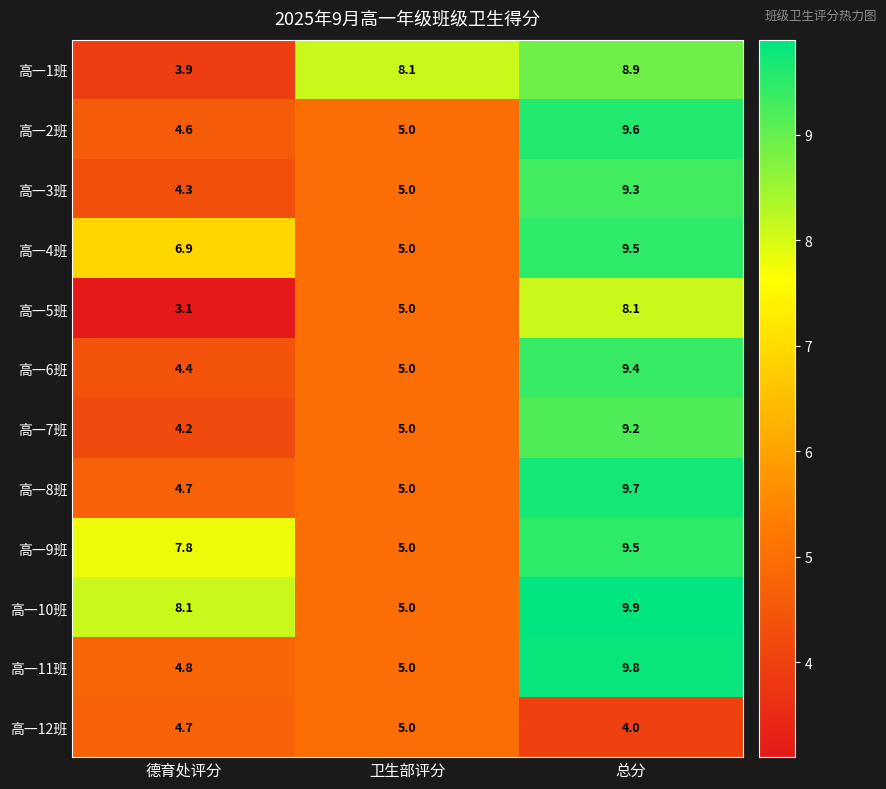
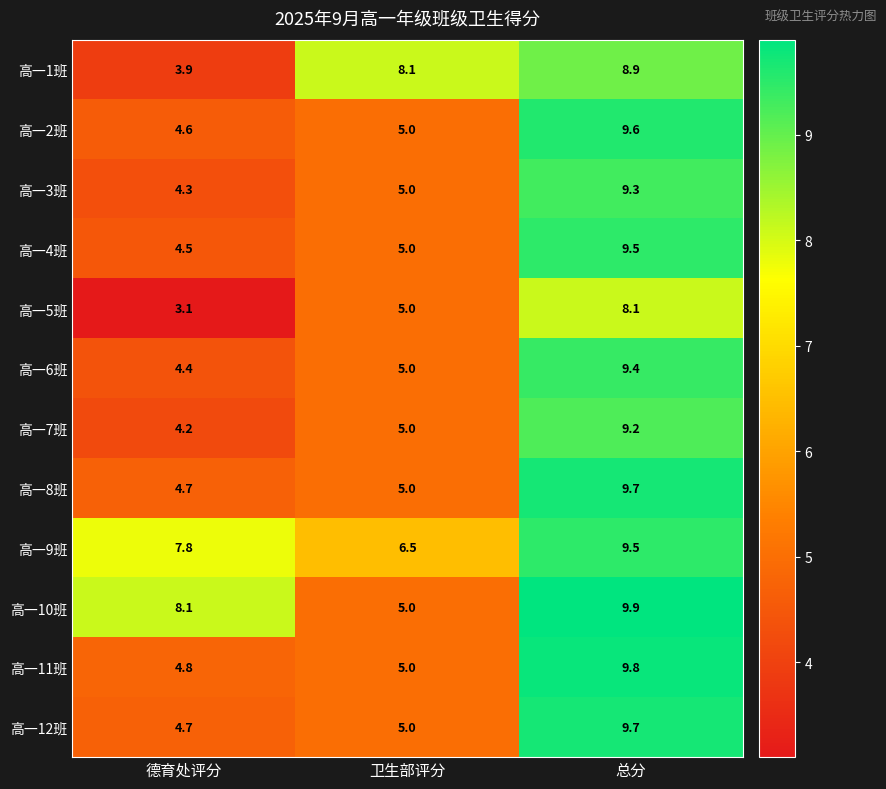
  {
    "高一1班": {
      "德育处评分": 3.9,
      "卫生部评分": 8.1,
      "总分": 8.9
    },
    "高一2班": {
      "德育处评分": 4.6,
      "卫生部评分": 5.0,
      "总分": 9.6
    },
    "高一3班": {
      "德育处评分": 4.3,
      "卫生部评分": 5.0,
      "总分": 9.3
    },
    "高一4班": {
-     "德育处评分": 6.9,
+     "德育处评分": 4.5,
      "卫生部评分": 5.0,
      "总分": 9.5
    },
    "高一5班": {
      "德育处评分": 3.1,
      "卫生部评分": 5.0,
      "总分": 8.1
    },
    "高一6班": {
      "德育处评分": 4.4,
      "卫生部评分": 5.0,
      "总分": 9.4
    },
    "高一7班": {
      "德育处评分": 4.2,
      "卫生部评分": 5.0,
      "总分": 9.2
    },
    "高一8班": {
      "德育处评分": 4.7,
      "卫生部评分": 5.0,
      "总分": 9.7
    },
    "高一9班": {
      "德育处评分": 7.8,
-     "卫生部评分": 5.0,
+     "卫生部评分": 6.5,
      "总分": 9.5
    },
    "高一10班": {
      "德育处评分": 8.1,
      "卫生部评分": 5.0,
      "总分": 9.9
    },
    "高一11班": {
      "德育处评分": 4.8,
      "卫生部评分": 5.0,
      "总分": 9.8
    },
    "高一12班": {
      "德育处评分": 4.7,
      "卫生部评分": 5.0,
-     "总分": 4.0
+     "总分": 9.7
    }
  }
